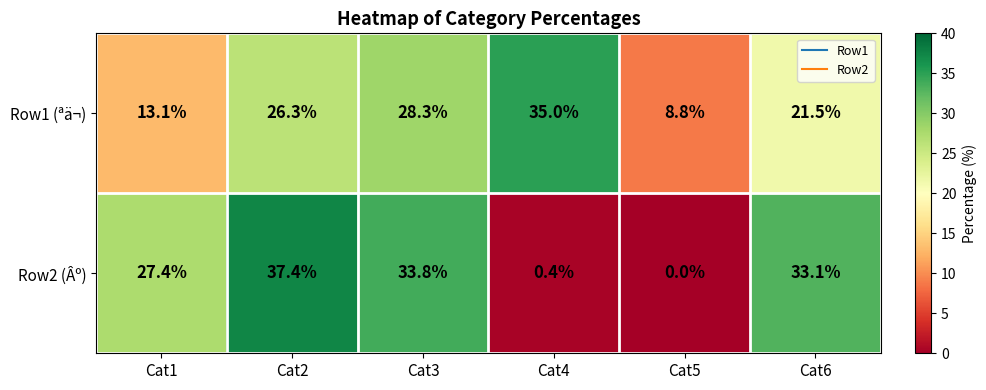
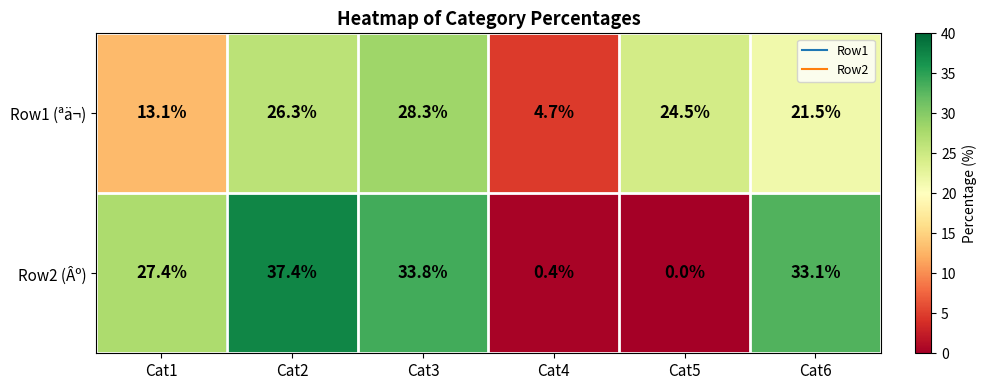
  {
    "Row1 (ªä¬)": {
      "Cat1": "13.1%",
      "Cat2": "26.3%",
      "Cat3": "28.3%",
-     "Cat4": "35.0%",
-     "Cat5": "8.8%",
+     "Cat4": "4.7%",
+     "Cat5": "24.5%",
      "Cat6": "21.5%"
    },
    "Row2 (Âº)": {
      "Cat1": "27.4%",
      "Cat2": "37.4%",
      "Cat3": "33.8%",
      "Cat4": "0.4%",
      "Cat5": "0.0%",
      "Cat6": "33.1%"
    }
  }
